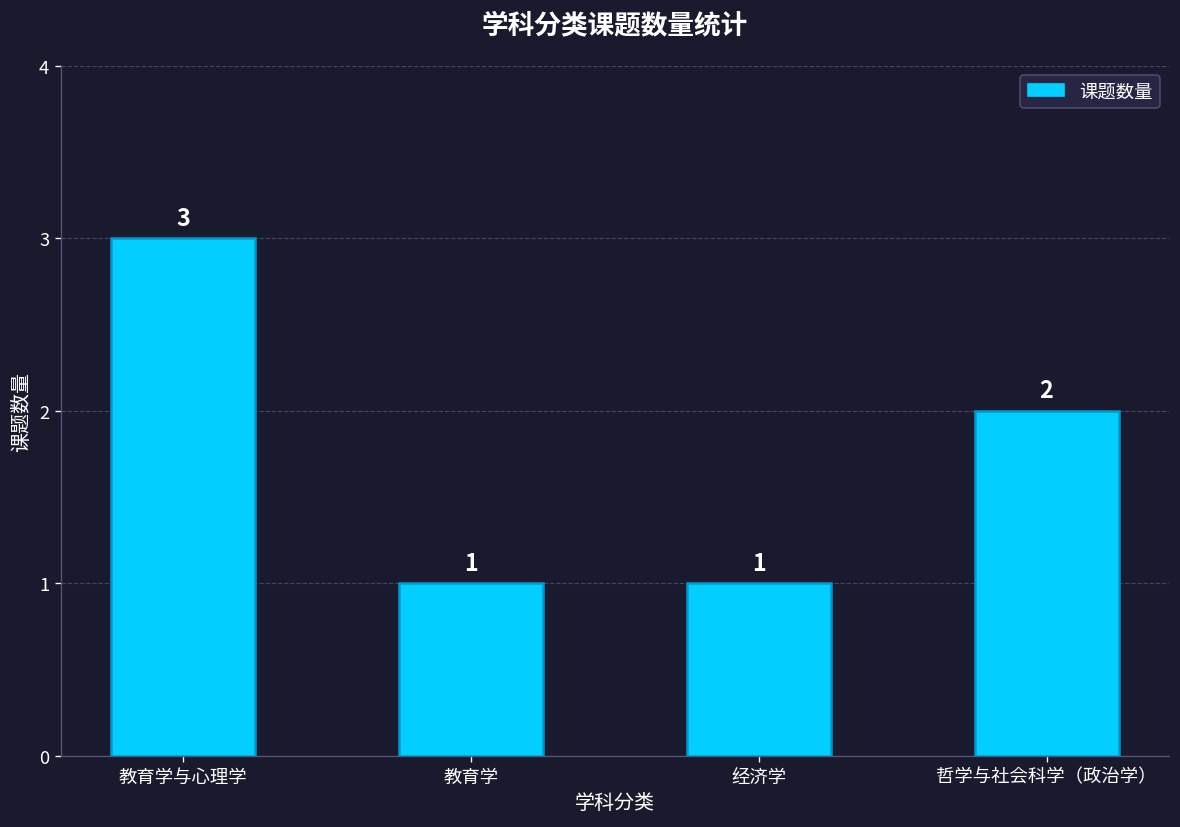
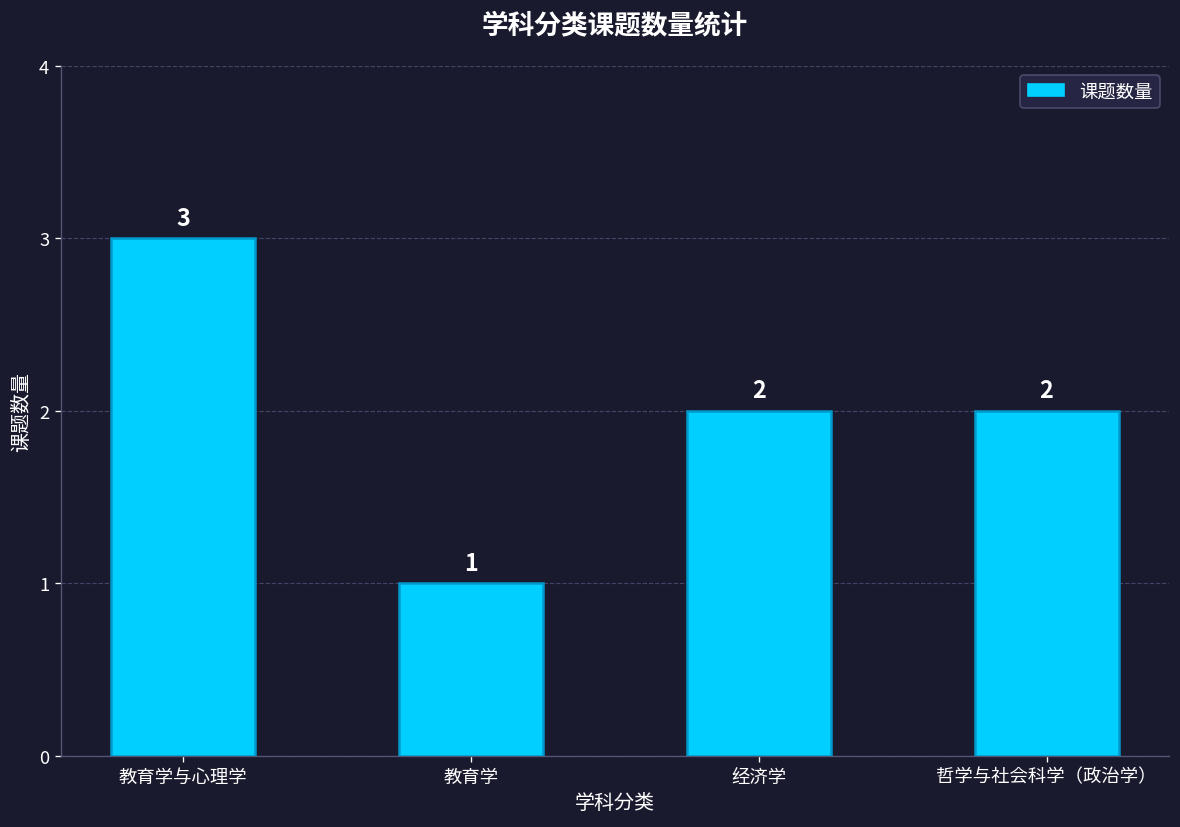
  {
    "教育学与心理学": 3,
    "教育学": 1,
-   "经济学": 1,
+   "经济学": 2,
    "哲学与社会科学（政治学）": 2
  }
